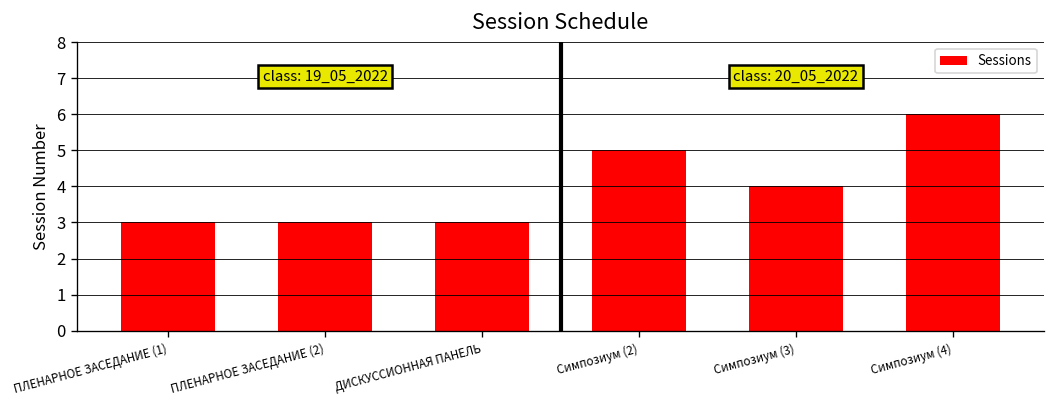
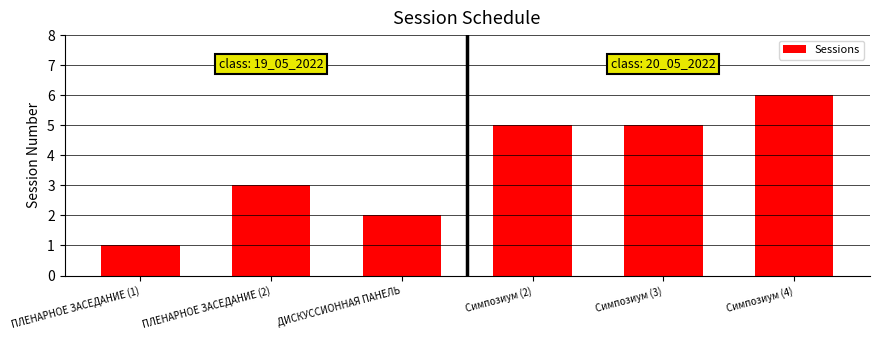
  {
-   "ПЛЕНАРНОЕ ЗАСЕДАНИЕ (1)": 3,
+   "ПЛЕНАРНОЕ ЗАСЕДАНИЕ (1)": 1,
    "ПЛЕНАРНОЕ ЗАСЕДАНИЕ (2)": 3,
-   "ДИСКУССИОННАЯ ПАНЕЛЬ": 3,
+   "ДИСКУССИОННАЯ ПАНЕЛЬ": 2,
    "Симпозиум (2)": 5,
-   "Симпозиум (3)": 4,
+   "Симпозиум (3)": 5,
    "Симпозиум (4)": 6
  }
